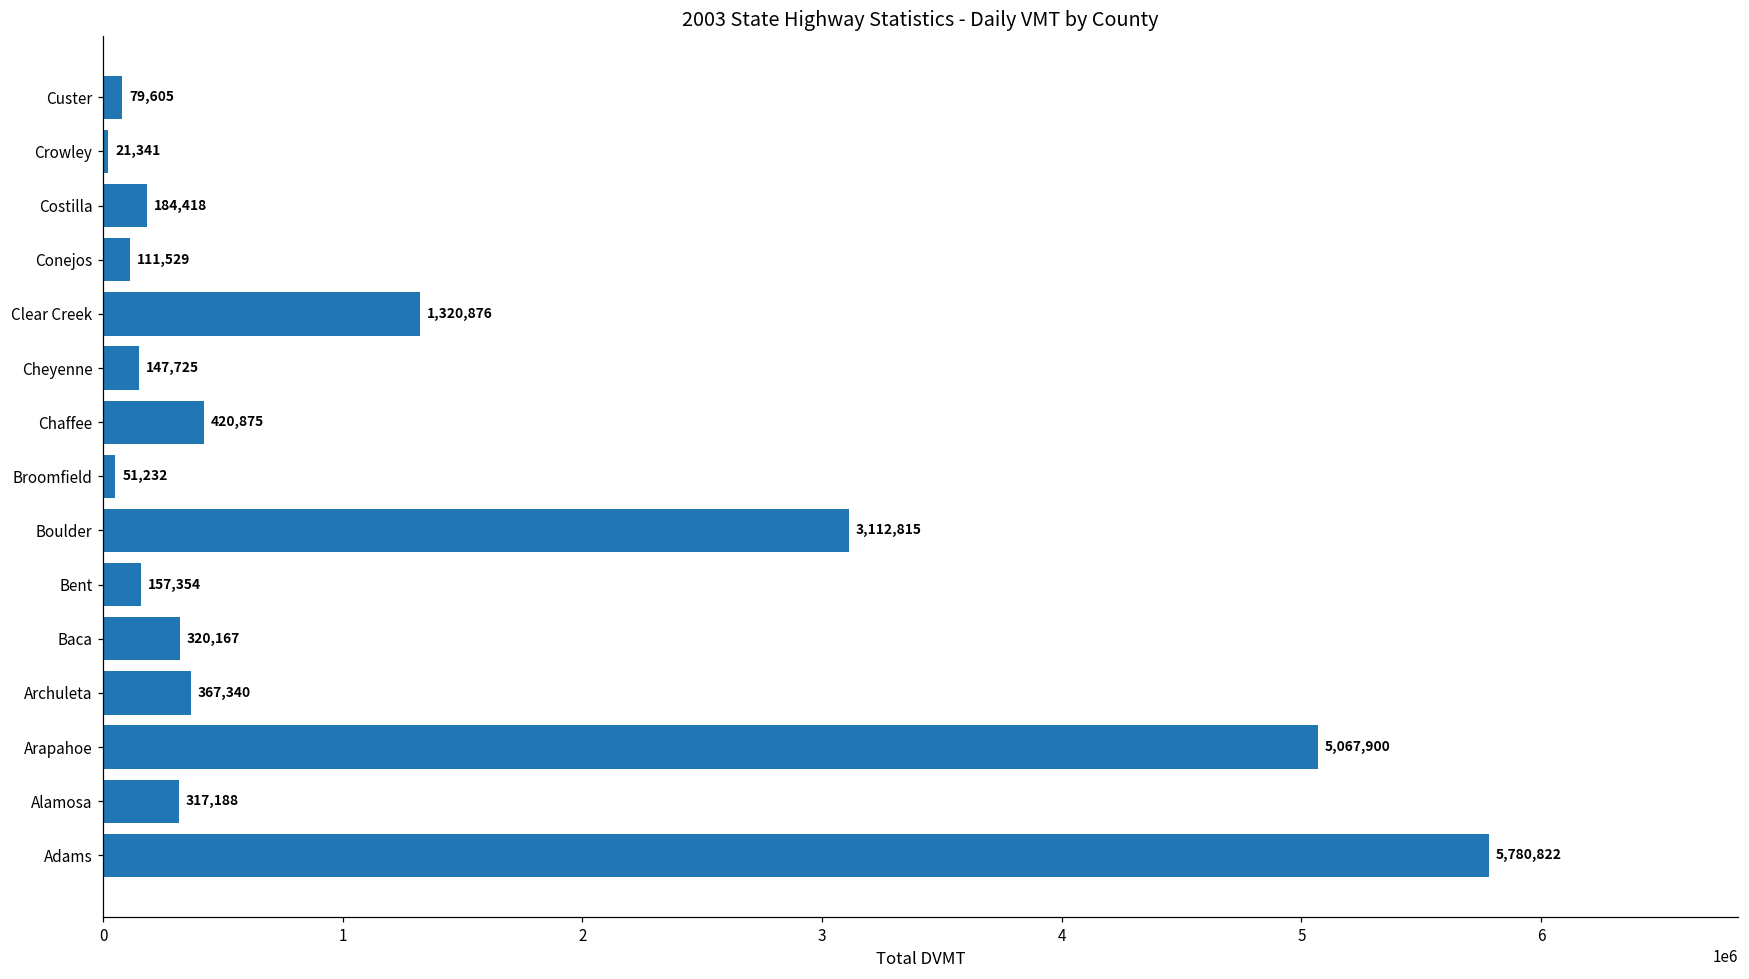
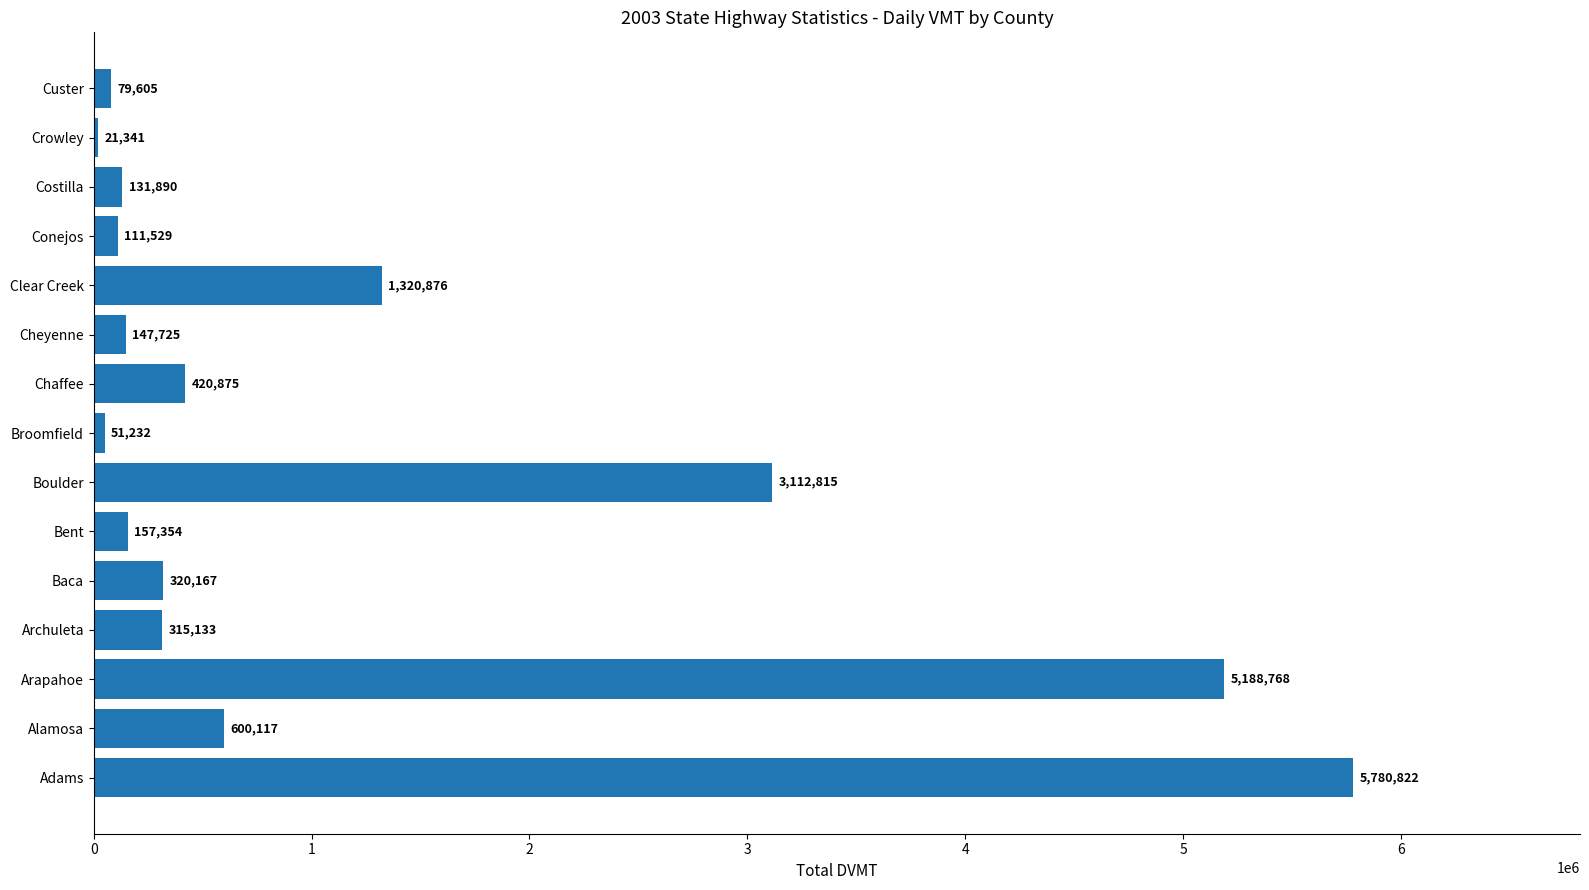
  {
    "Custer": "79,605",
    "Crowley": "21,341",
-   "Costilla": "184,418",
+   "Costilla": "131,890",
    "Conejos": "111,529",
    "Clear Creek": "1,320,876",
    "Cheyenne": "147,725",
    "Chaffee": "420,875",
    "Broomfield": "51,232",
    "Boulder": "3,112,815",
    "Bent": "157,354",
    "Baca": "320,167",
-   "Archuleta": "367,340",
-   "Arapahoe": "5,067,900",
-   "Alamosa": "317,188",
+   "Archuleta": "315,133",
+   "Arapahoe": "5,188,768",
+   "Alamosa": "600,117",
    "Adams": "5,780,822"
  }
